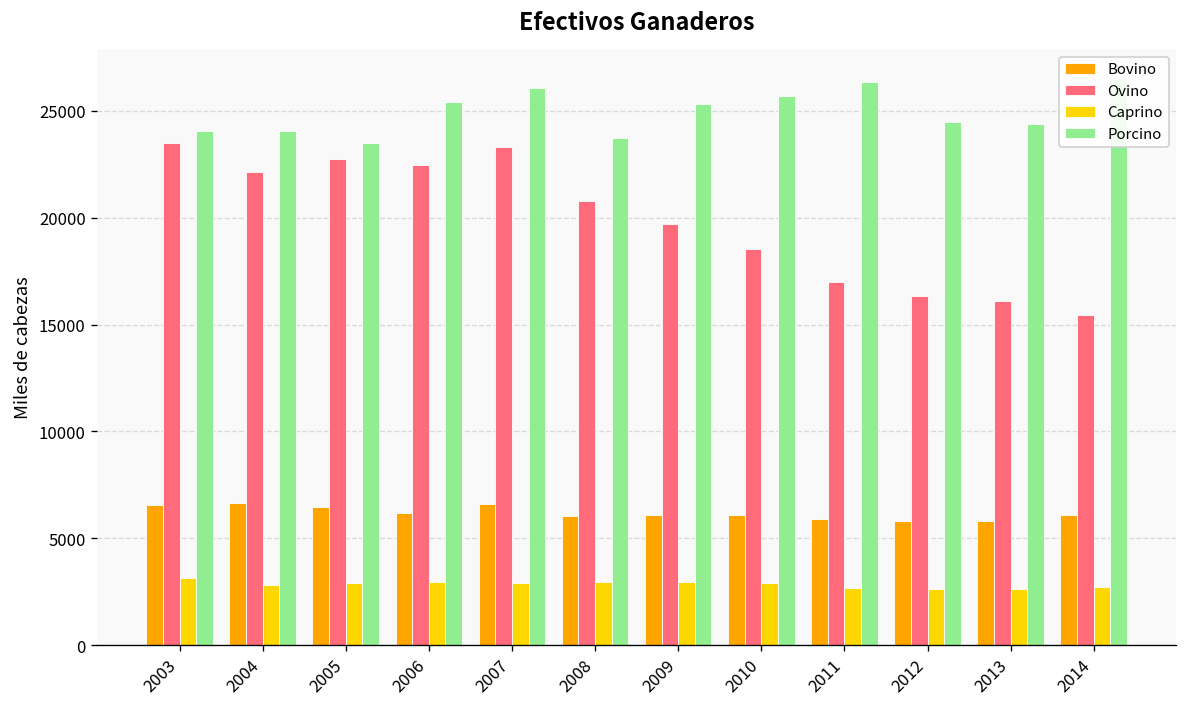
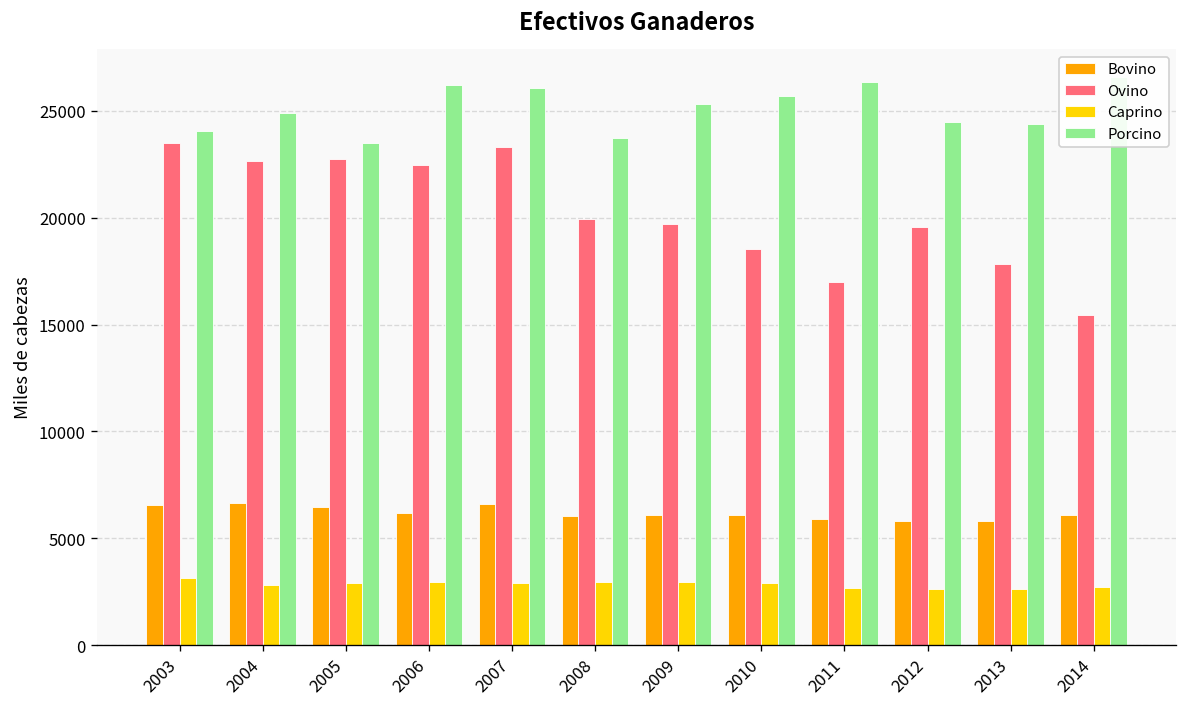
  {
    "Ovino": {
      "2003": 23500,
-     "2004": 22100,
+     "2004": 22700,
      "2005": 22700,
      "2006": 22500,
      "2007": 23300,
-     "2008": 20800,
+     "2008": 20000,
      "2009": 19700,
      "2010": 18600,
      "2011": 17000,
-     "2012": 16300,
-     "2013": 16100,
+     "2012": 19600,
+     "2013": 17800,
      "2014": 15400
    },
    "Porcino": {
      "2003": 24100,
-     "2004": 24100,
+     "2004": 24900,
      "2005": 23500,
-     "2006": 25400,
+     "2006": 26200,
      "2007": 26100,
      "2008": 23700,
      "2009": 25300,
      "2010": 25700,
      "2011": 26400,
      "2012": 24500,
      "2013": 24400
    }
  }
